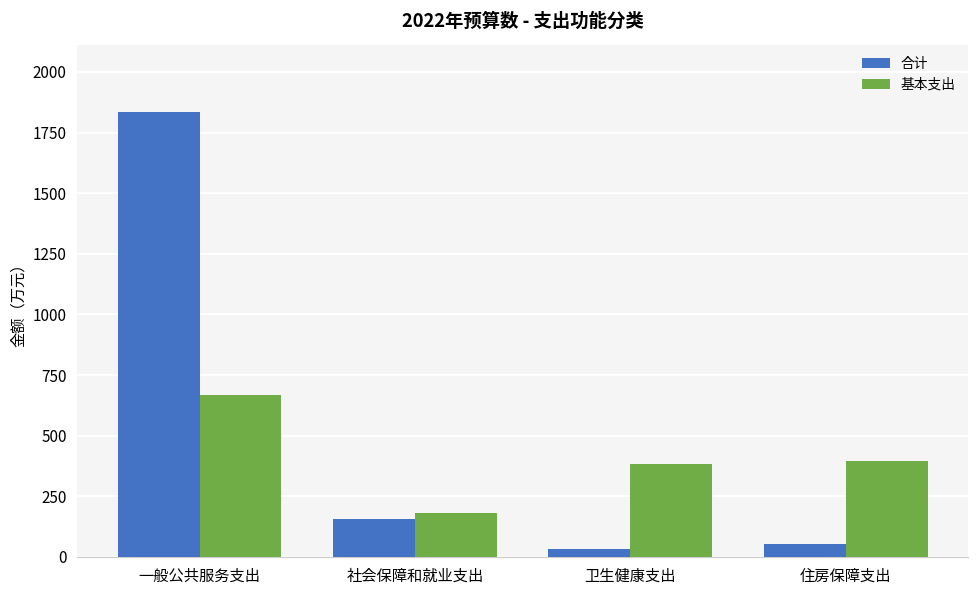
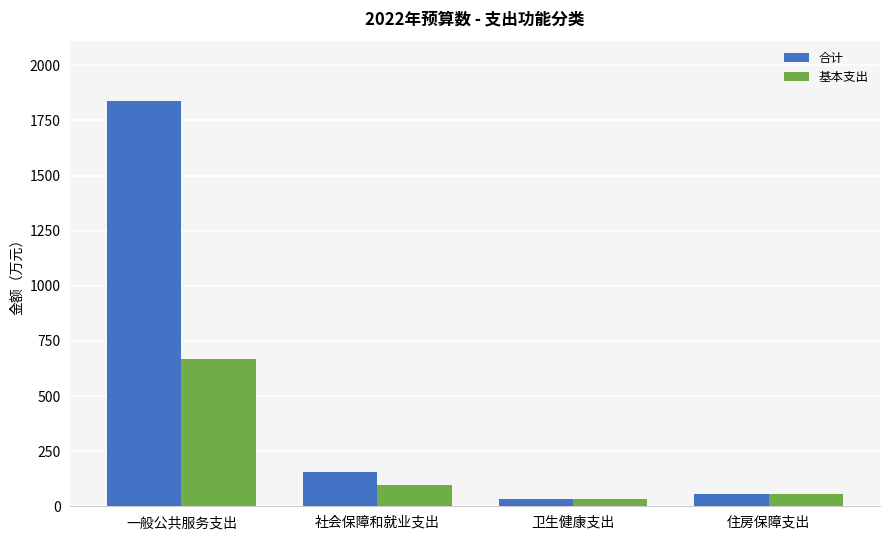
  {
    "合计": {
      "一般公共服务支出": 1840,
      "社会保障和就业支出": 150,
      "卫生健康支出": 30,
      "住房保障支出": 50
    },
    "基本支出": {
      "一般公共服务支出": 670,
-     "社会保障和就业支出": 180,
-     "卫生健康支出": 380,
-     "住房保障支出": 400
+     "社会保障和就业支出": 100,
+     "卫生健康支出": 30,
+     "住房保障支出": 50
    }
  }
